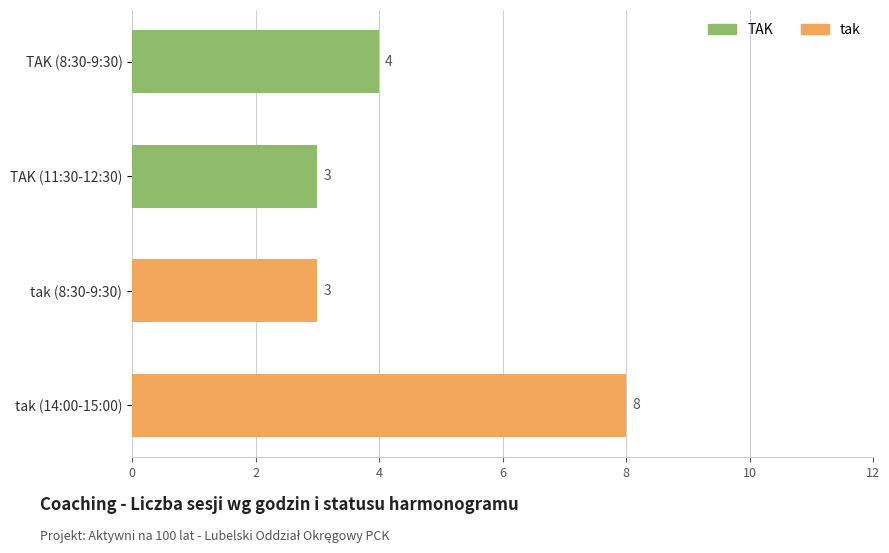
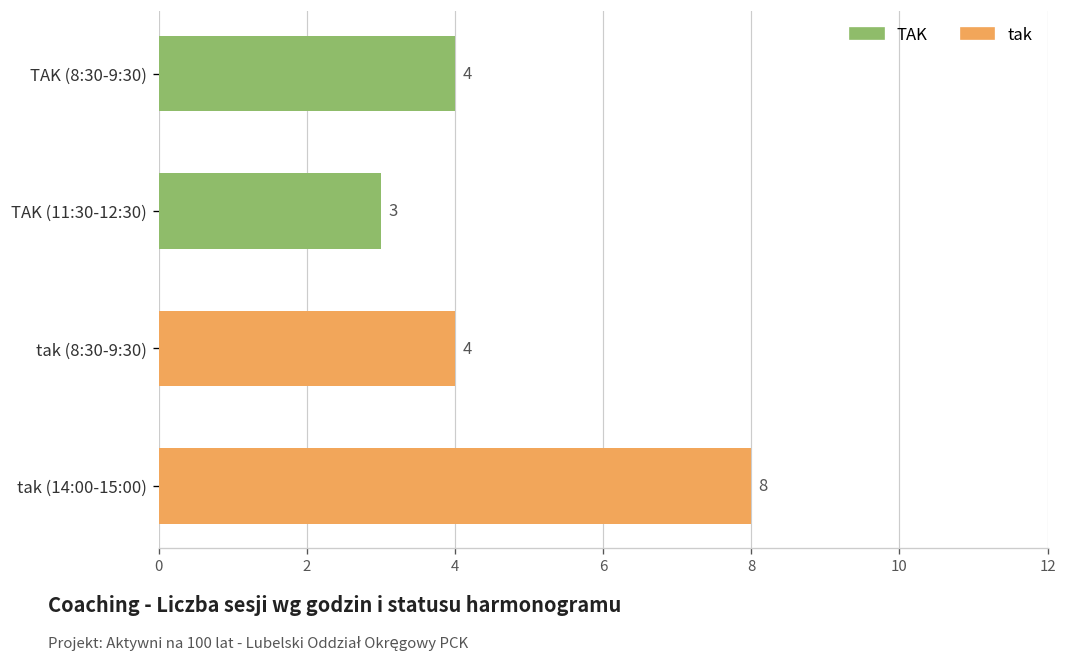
  {
    "TAK (8:30-9:30)": 4,
    "TAK (11:30-12:30)": 3,
-   "tak (8:30-9:30)": 3,
+   "tak (8:30-9:30)": 4,
    "tak (14:00-15:00)": 8
  }
